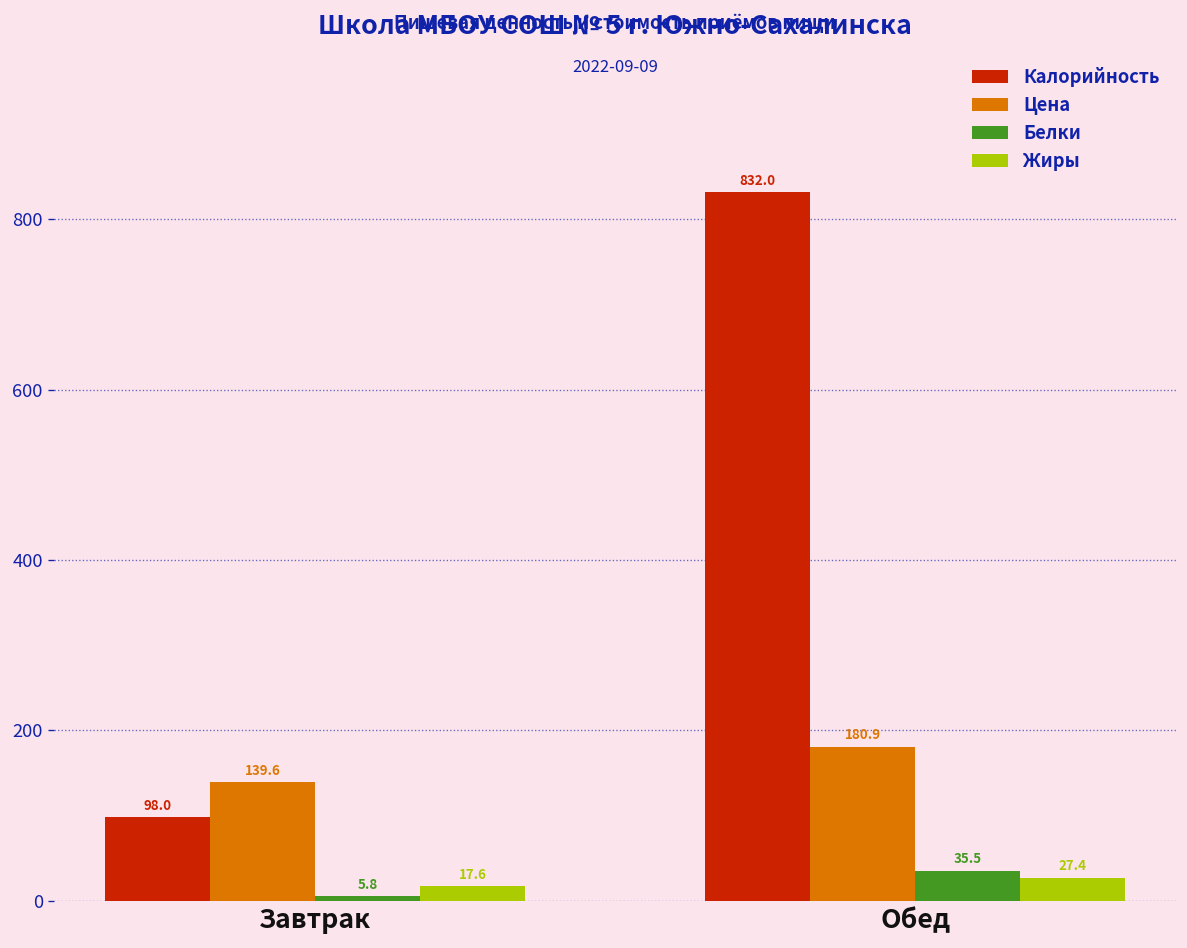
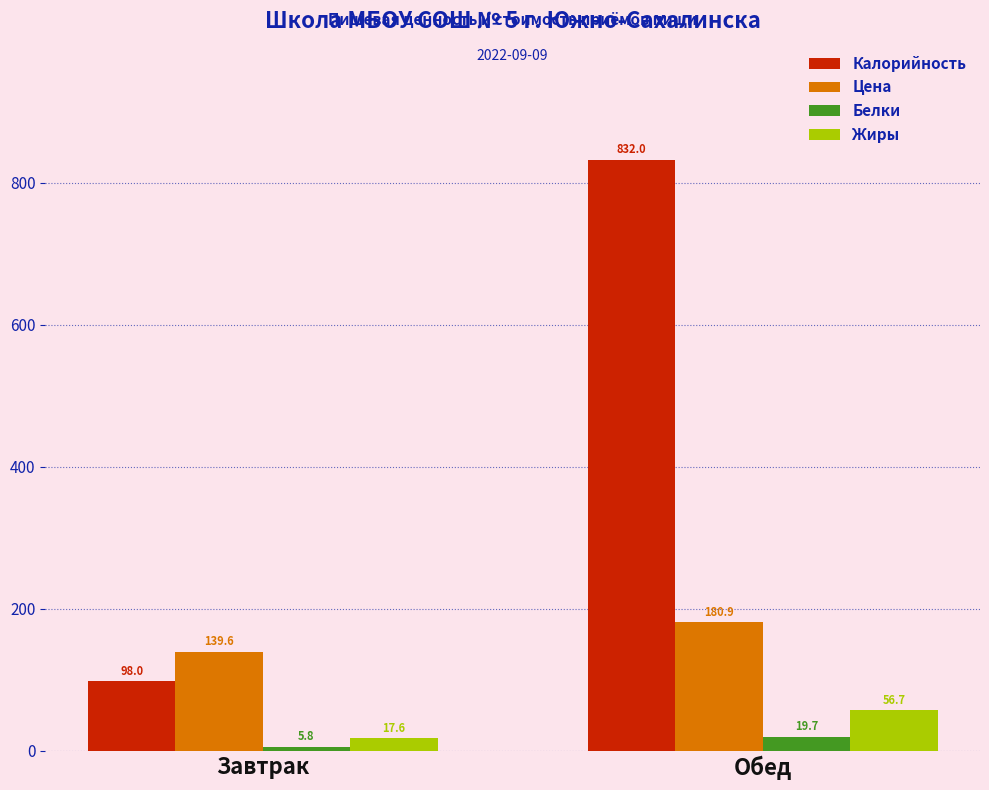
  {
    "Калорийность": {
      "Завтрак": 98.0,
      "Обед": 832.0
    },
    "Цена": {
      "Завтрак": 139.6,
      "Обед": 180.9
    },
    "Белки": {
      "Завтрак": 5.8,
-     "Обед": 35.5
+     "Обед": 19.7
    },
    "Жиры": {
      "Завтрак": 17.6,
-     "Обед": 27.4
+     "Обед": 56.7
    }
  }
